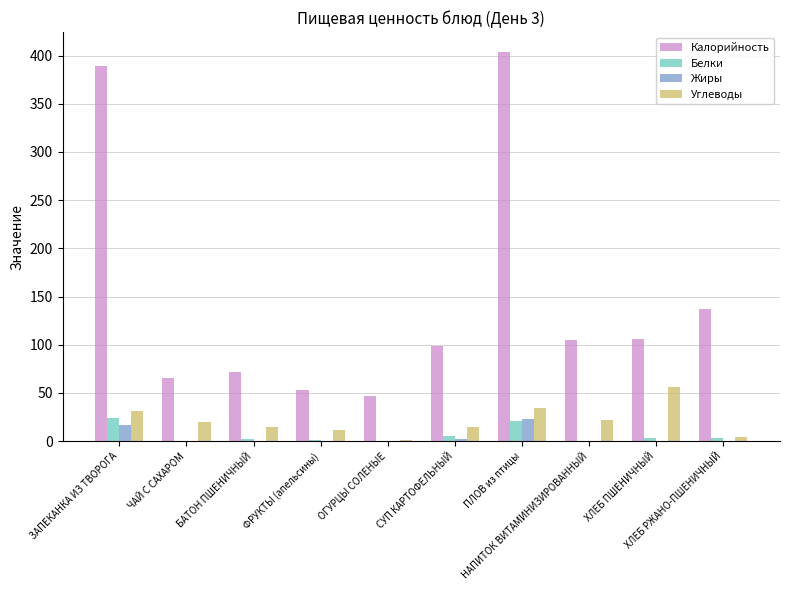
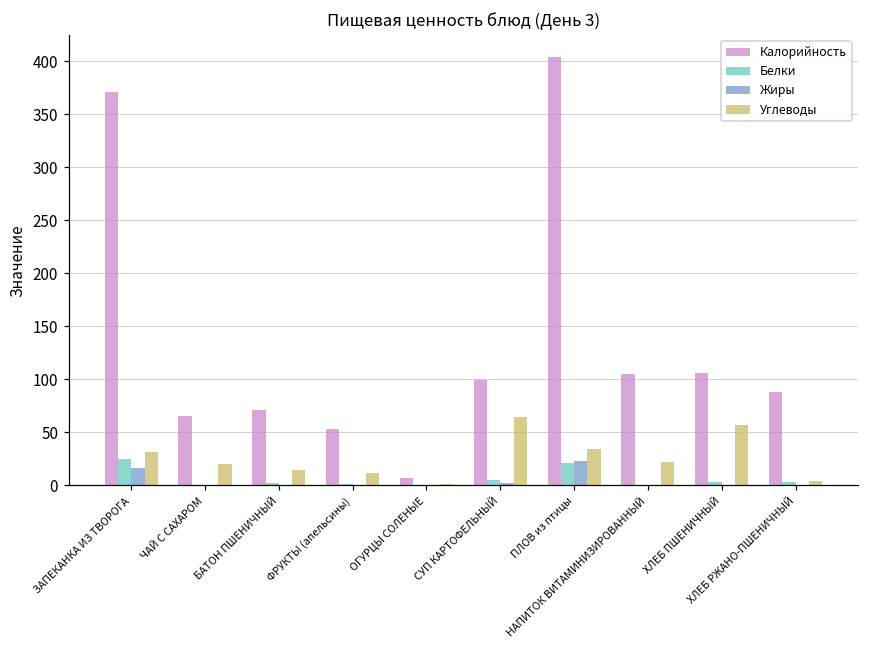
  {
    "Калорийность": {
-     "ЗАПЕКАНКА ИЗ ТВОРОГА": 390,
+     "ЗАПЕКАНКА ИЗ ТВОРОГА": 370,
      "ЧАЙ С САХАРОМ": 70,
      "БАТОН ПШЕНИЧНЫЙ": 70,
      "ФРУКТЫ (апельсины)": 50,
-     "ОГУРЦЫ СОЛЕНЫЕ": 50,
+     "ОГУРЦЫ СОЛЕНЫЕ": 10,
      "СУП КАРТОФЕЛЬНЫЙ": 100,
      "ПЛОВ из птицы": 400,
      "НАПИТОК ВИТАМИНИЗИРОВАННЫЙ": 110,
      "ХЛЕБ ПШЕНИЧНЫЙ": 110,
-     "ХЛЕБ РЖАНО-ПШЕНИЧНЫЙ": 140
+     "ХЛЕБ РЖАНО-ПШЕНИЧНЫЙ": 90
    },
    "Углеводы": {
      "ЗАПЕКАНКА ИЗ ТВОРОГА": 30,
      "ЧАЙ С САХАРОМ": 20,
      "БАТОН ПШЕНИЧНЫЙ": 10,
      "ФРУКТЫ (апельсины)": 10,
-     "СУП КАРТОФЕЛЬНЫЙ": 10,
+     "СУП КАРТОФЕЛЬНЫЙ": 60,
      "ПЛОВ из птицы": 30,
      "НАПИТОК ВИТАМИНИЗИРОВАННЫЙ": 20,
      "ХЛЕБ ПШЕНИЧНЫЙ": 60,
      "ХЛЕБ РЖАНО-ПШЕНИЧНЫЙ": 0
    }
  }
